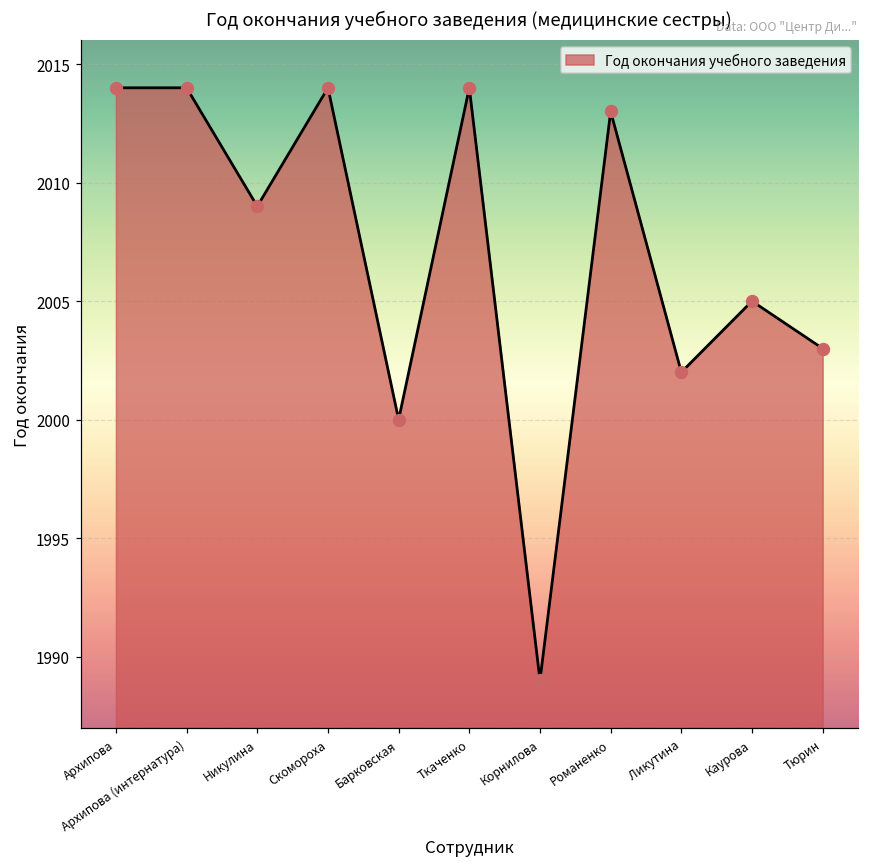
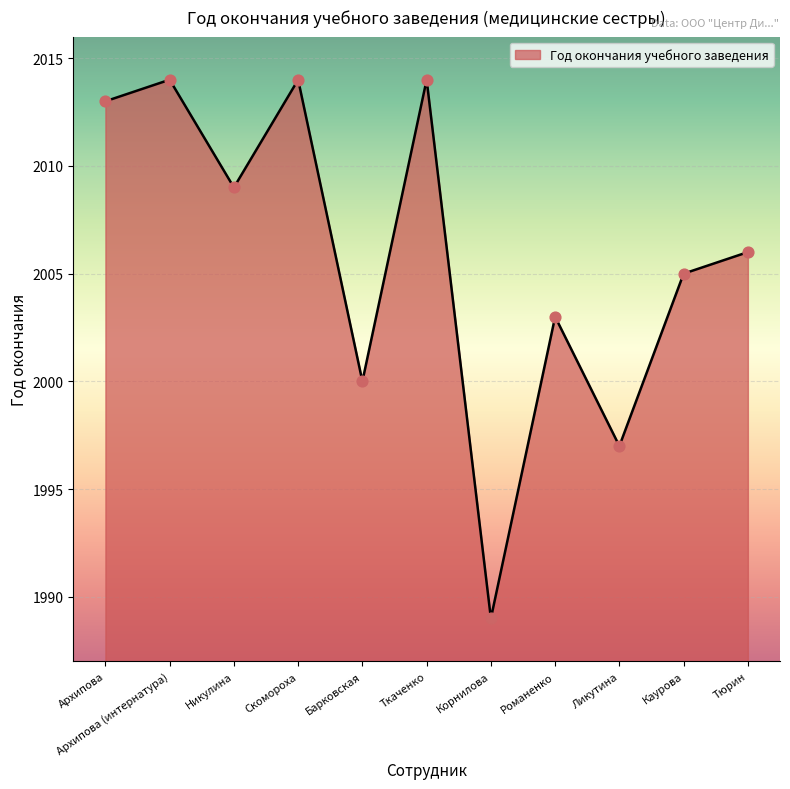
  {
-   "Архипова": 2014,
+   "Архипова": 2013,
    "Архипова (интернатура)": 2014,
    "Никулина": 2009,
    "Скомороха": 2014,
    "Барковская": 2000,
    "Ткаченко": 2014,
    "Корнилова": 1989,
-   "Романенко": 2013,
-   "Ликутина": 2002,
+   "Романенко": 2003,
+   "Ликутина": 1997,
    "Каурова": 2005,
-   "Тюрин": 2003
+   "Тюрин": 2006
  }
